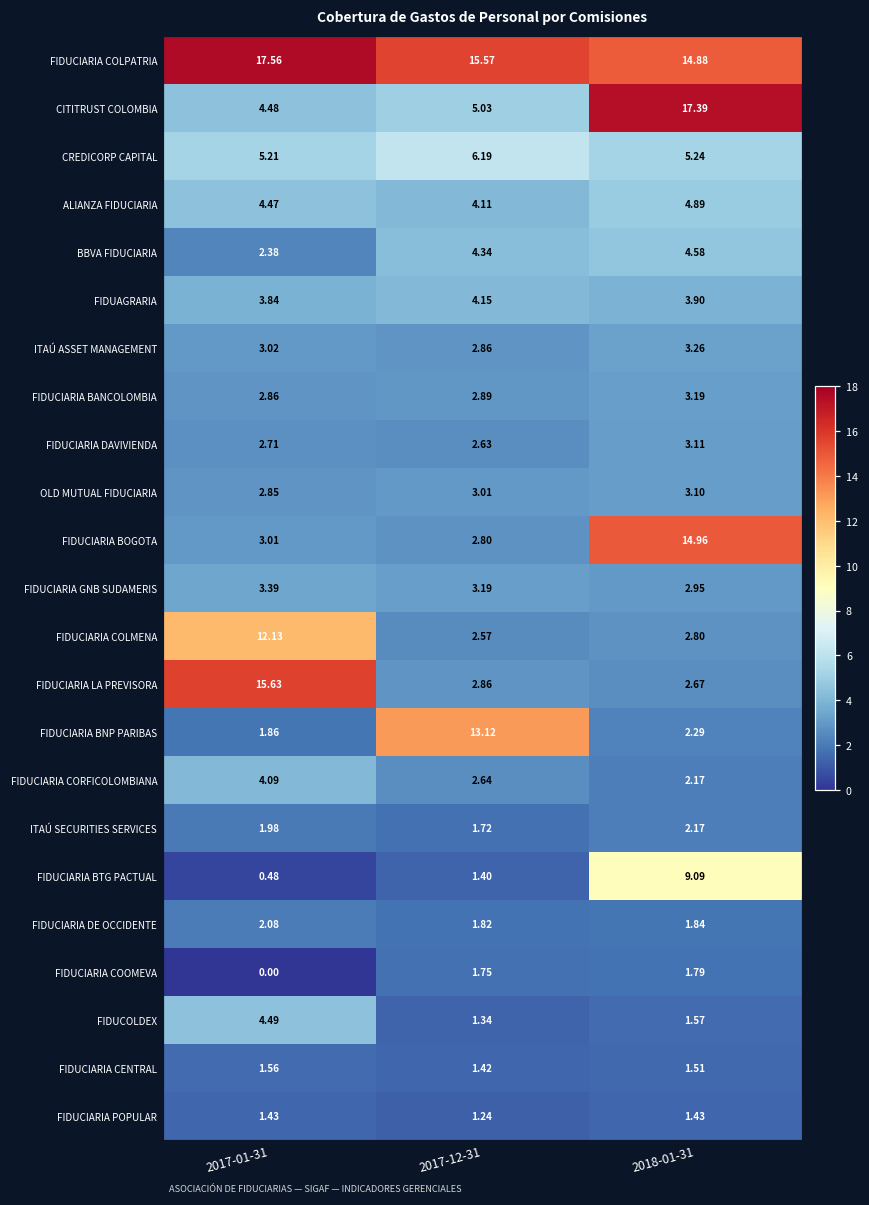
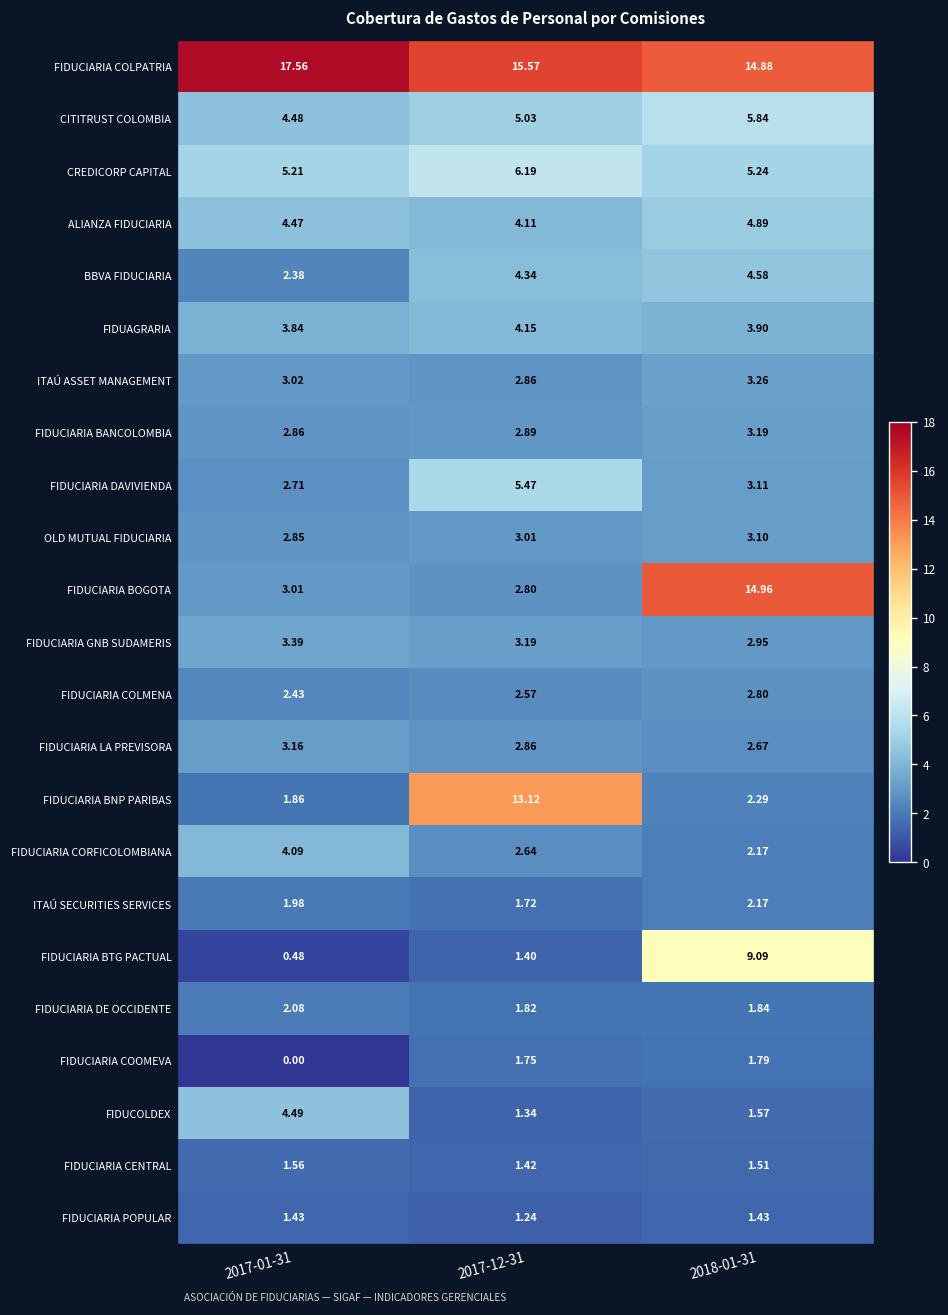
  {
    "FIDUCIARIA COLPATRIA": {
      "2017-01-31": 17.56,
      "2017-12-31": 15.57,
      "2018-01-31": 14.88
    },
    "CITITRUST COLOMBIA": {
      "2017-01-31": 4.48,
      "2017-12-31": 5.03,
-     "2018-01-31": 17.39
+     "2018-01-31": 5.84
    },
    "CREDICORP CAPITAL": {
      "2017-01-31": 5.21,
      "2017-12-31": 6.19,
      "2018-01-31": 5.24
    },
    "ALIANZA FIDUCIARIA": {
      "2017-01-31": 4.47,
      "2017-12-31": 4.11,
      "2018-01-31": 4.89
    },
    "BBVA FIDUCIARIA": {
      "2017-01-31": 2.38,
      "2017-12-31": 4.34,
      "2018-01-31": 4.58
    },
    "FIDUAGRARIA": {
      "2017-01-31": 3.84,
      "2017-12-31": 4.15,
      "2018-01-31": 3.90
    },
    "ITAÚ ASSET MANAGEMENT": {
      "2017-01-31": 3.02,
      "2017-12-31": 2.86,
      "2018-01-31": 3.26
    },
    "FIDUCIARIA BANCOLOMBIA": {
      "2017-01-31": 2.86,
      "2017-12-31": 2.89,
      "2018-01-31": 3.19
    },
    "FIDUCIARIA DAVIVIENDA": {
      "2017-01-31": 2.71,
-     "2017-12-31": 2.63,
+     "2017-12-31": 5.47,
      "2018-01-31": 3.11
    },
    "OLD MUTUAL FIDUCIARIA": {
      "2017-01-31": 2.85,
      "2017-12-31": 3.01,
      "2018-01-31": 3.10
    },
    "FIDUCIARIA BOGOTA": {
      "2017-01-31": 3.01,
      "2017-12-31": 2.80,
      "2018-01-31": 14.96
    },
    "FIDUCIARIA GNB SUDAMERIS": {
      "2017-01-31": 3.39,
      "2017-12-31": 3.19,
      "2018-01-31": 2.95
    },
    "FIDUCIARIA COLMENA": {
-     "2017-01-31": 12.13,
+     "2017-01-31": 2.43,
      "2017-12-31": 2.57,
      "2018-01-31": 2.80
    },
    "FIDUCIARIA LA PREVISORA": {
-     "2017-01-31": 15.63,
+     "2017-01-31": 3.16,
      "2017-12-31": 2.86,
      "2018-01-31": 2.67
    },
    "FIDUCIARIA BNP PARIBAS": {
      "2017-01-31": 1.86,
      "2017-12-31": 13.12,
      "2018-01-31": 2.29
    },
    "FIDUCIARIA CORFICOLOMBIANA": {
      "2017-01-31": 4.09,
      "2017-12-31": 2.64,
      "2018-01-31": 2.17
    },
    "ITAÚ SECURITIES SERVICES": {
      "2017-01-31": 1.98,
      "2017-12-31": 1.72,
      "2018-01-31": 2.17
    },
    "FIDUCIARIA BTG PACTUAL": {
      "2017-01-31": 0.48,
      "2017-12-31": 1.40,
      "2018-01-31": 9.09
    },
    "FIDUCIARIA DE OCCIDENTE": {
      "2017-01-31": 2.08,
      "2017-12-31": 1.82,
      "2018-01-31": 1.84
    },
    "FIDUCIARIA COOMEVA": {
      "2017-01-31": 0.00,
      "2017-12-31": 1.75,
      "2018-01-31": 1.79
    },
    "FIDUCOLDEX": {
      "2017-01-31": 4.49,
      "2017-12-31": 1.34,
      "2018-01-31": 1.57
    },
    "FIDUCIARIA CENTRAL": {
      "2017-01-31": 1.56,
      "2017-12-31": 1.42,
      "2018-01-31": 1.51
    },
    "FIDUCIARIA POPULAR": {
      "2017-01-31": 1.43,
      "2017-12-31": 1.24,
      "2018-01-31": 1.43
    }
  }
